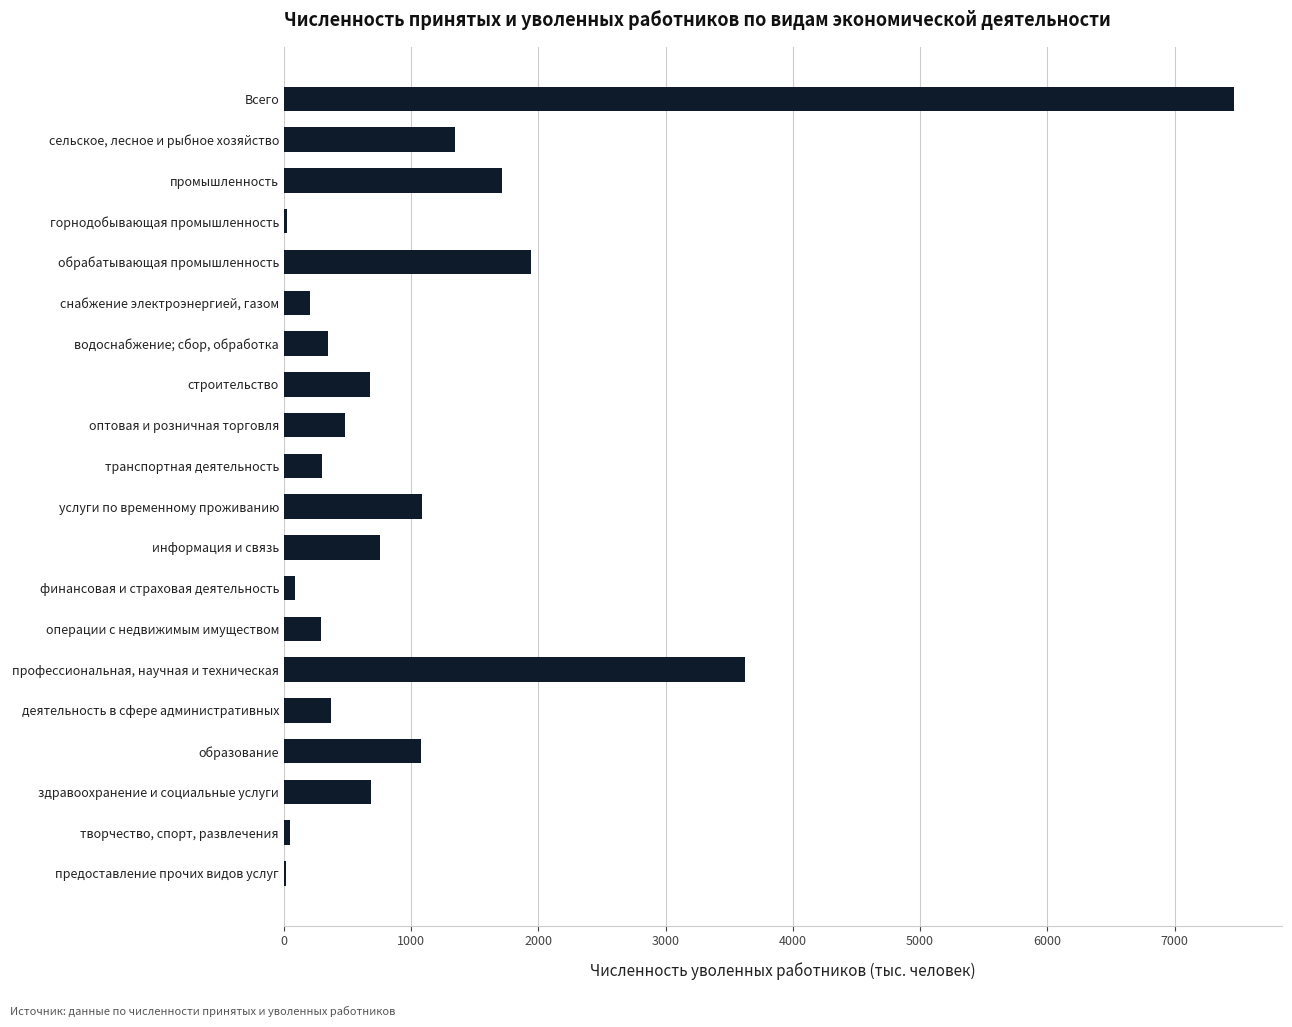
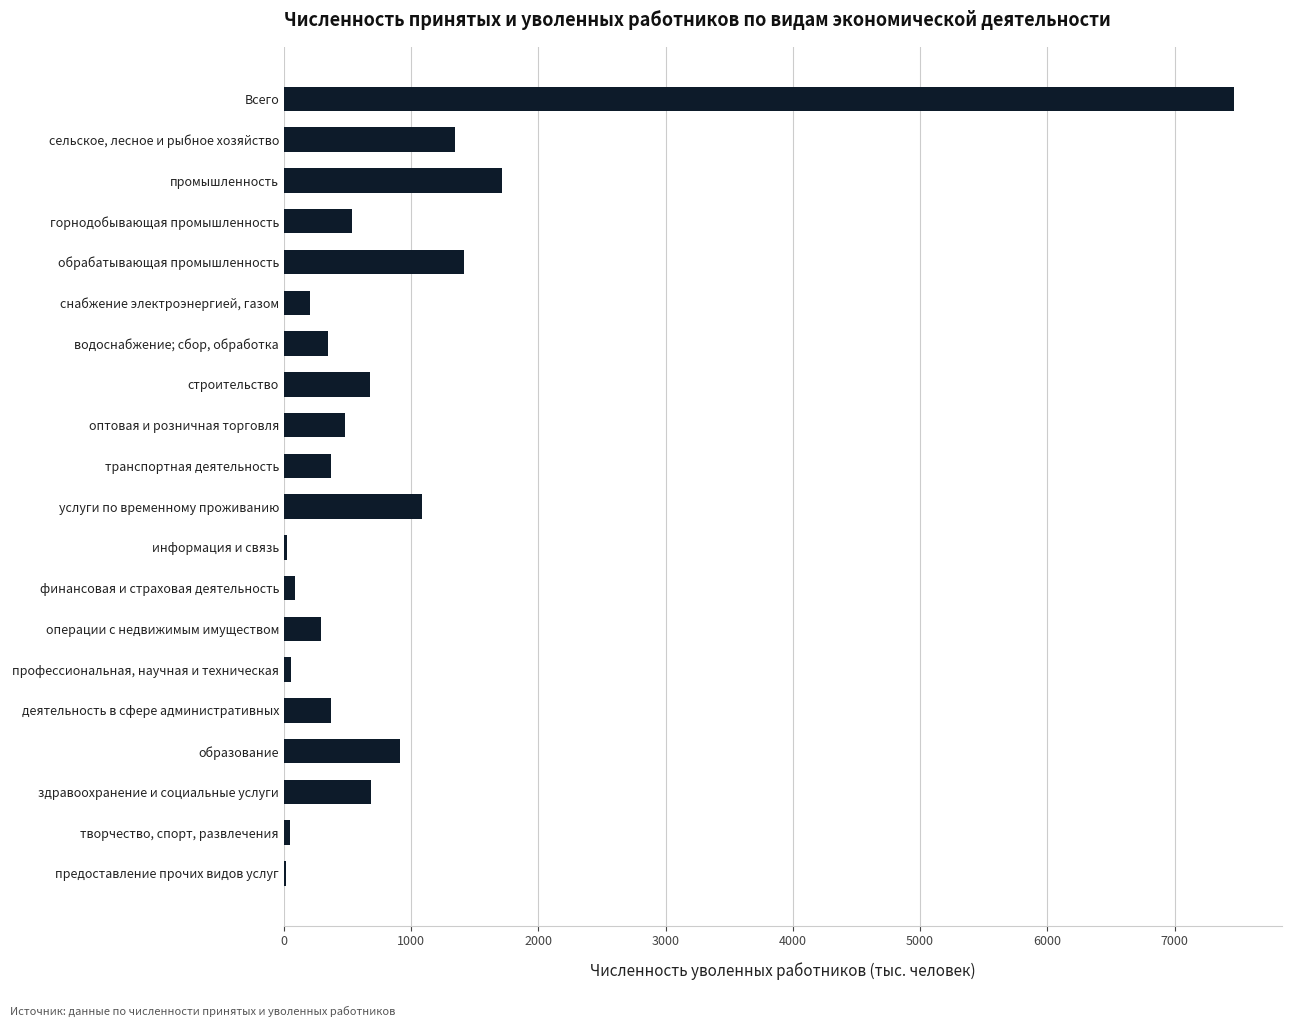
  {
    "Всего": 7470,
    "сельское, лесное и рыбное хозяйство": 1340,
    "промышленность": 1710,
-   "горнодобывающая промышленность": 20,
-   "обрабатывающая промышленность": 1940,
+   "горнодобывающая промышленность": 540,
+   "обрабатывающая промышленность": 1420,
    "снабжение электроэнергией, газом": 210,
    "водоснабжение; сбор, обработка": 350,
    "строительство": 680,
    "оптовая и розничная торговля": 480,
-   "транспортная деятельность": 300,
+   "транспортная деятельность": 370,
    "услуги по временному проживанию": 1090,
-   "информация и связь": 760,
+   "информация и связь": 30,
    "финансовая и страховая деятельность": 90,
    "операции с недвижимым имуществом": 300,
-   "профессиональная, научная и техническая": 3620,
+   "профессиональная, научная и техническая": 60,
    "деятельность в сфере административных": 370,
-   "образование": 1080,
+   "образование": 910,
    "здравоохранение и социальные услуги": 690,
    "творчество, спорт, развлечения": 50
  }
